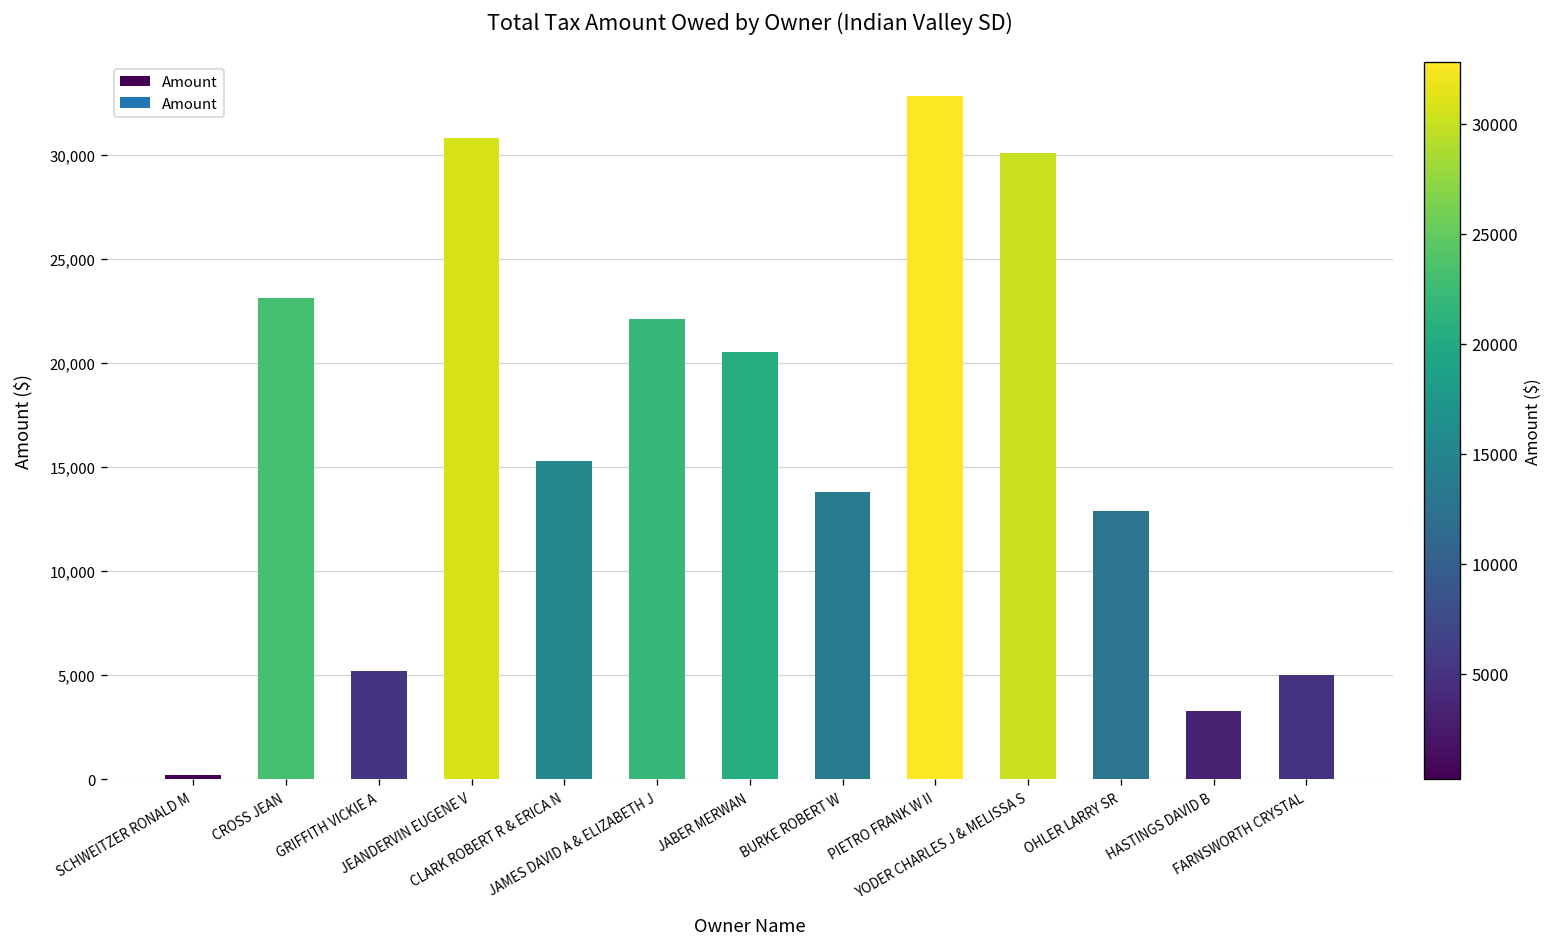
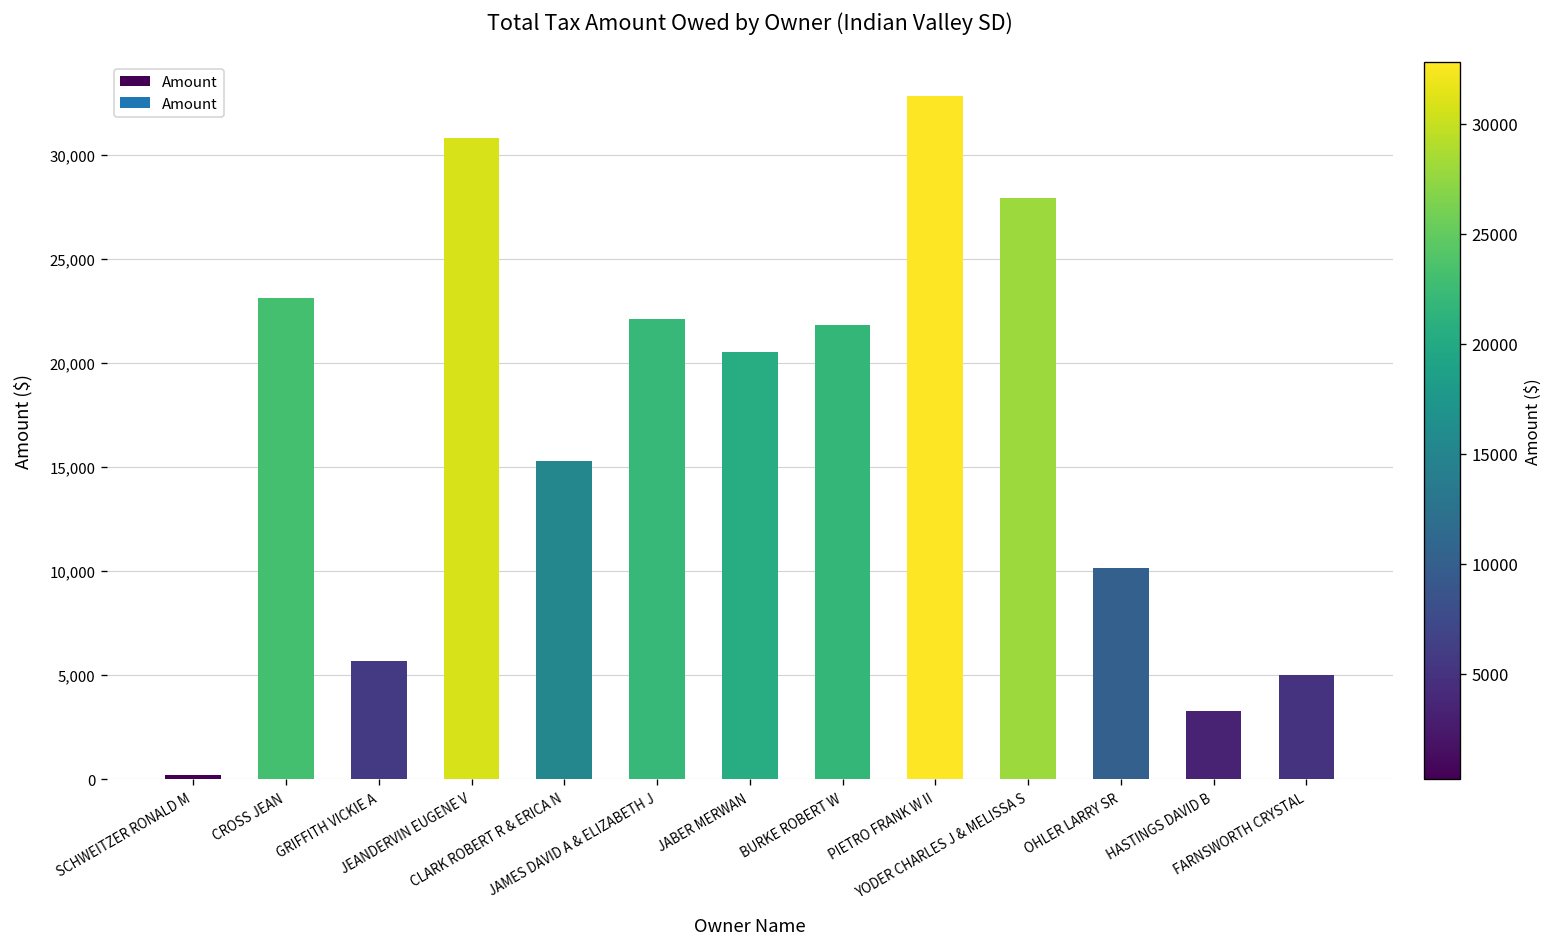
  {
    "SCHWEITZER RONALD M": "200",
    "CROSS JEAN": "23,100",
-   "GRIFFITH VICKIE A": "5,200",
+   "GRIFFITH VICKIE A": "5,700",
    "JEANDERVIN EUGENE V": "30,800",
    "CLARK ROBERT R & ERICA N": "15,300",
    "JAMES DAVID A & ELIZABETH J": "22,100",
    "JABER MERWAN": "20,500",
-   "BURKE ROBERT W": "13,800",
+   "BURKE ROBERT W": "21,800",
    "PIETRO FRANK W II": "32,800",
-   "YODER CHARLES J & MELISSA S": "30,100",
-   "OHLER LARRY SR": "12,900",
+   "YODER CHARLES J & MELISSA S": "27,900",
+   "OHLER LARRY SR": "10,100",
    "HASTINGS DAVID B": "3,300",
    "FARNSWORTH CRYSTAL": "5,000"
  }
